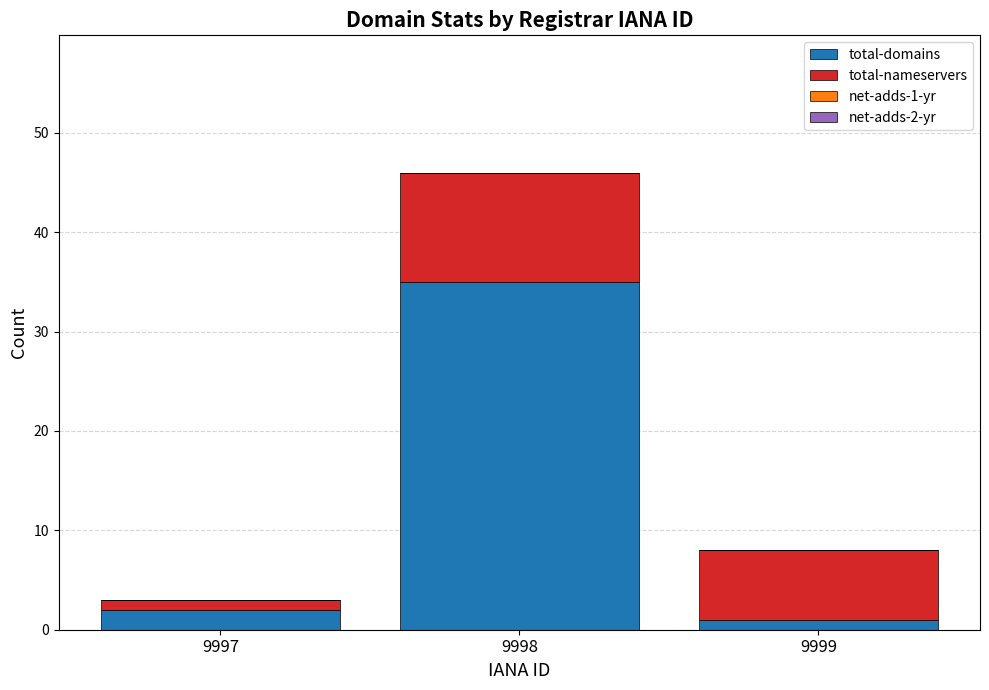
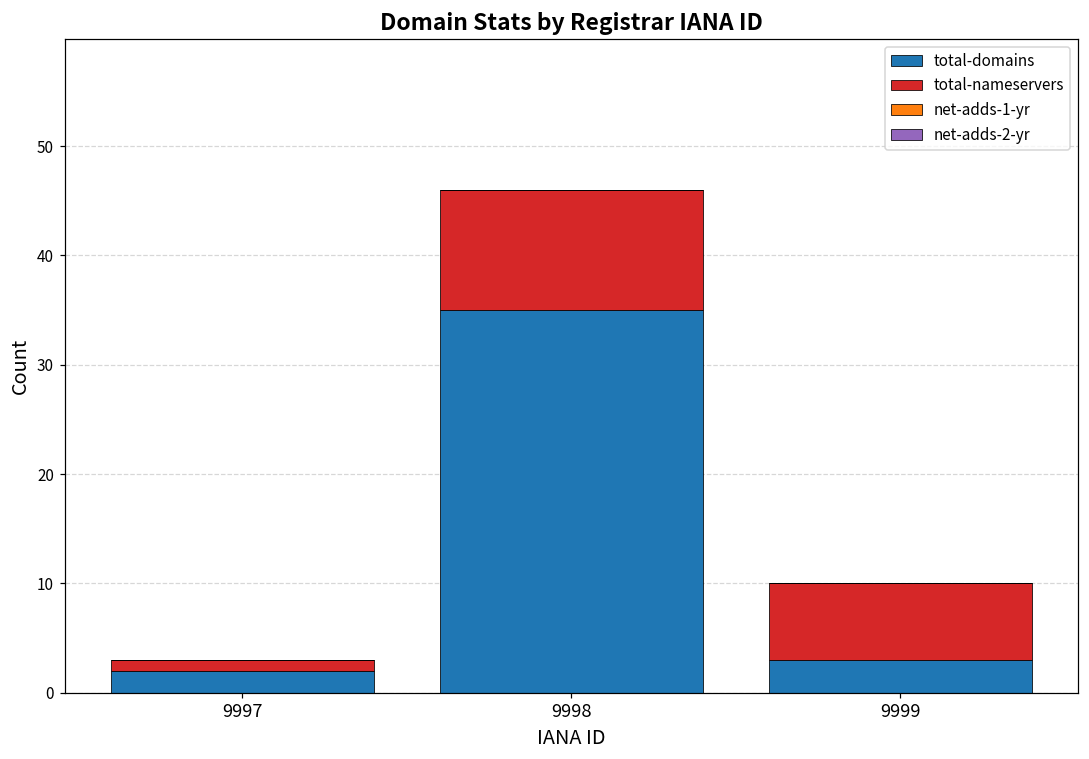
  {
    "total-domains": {
      "9997": 2,
      "9998": 35,
-     "9999": 1
+     "9999": 3
    }
  }
